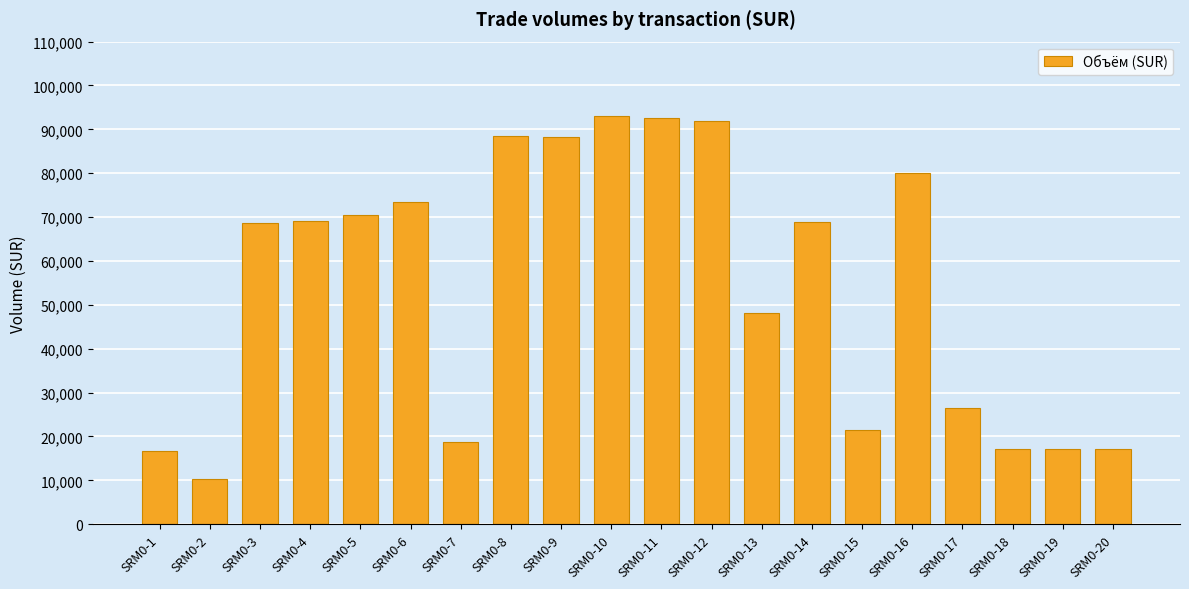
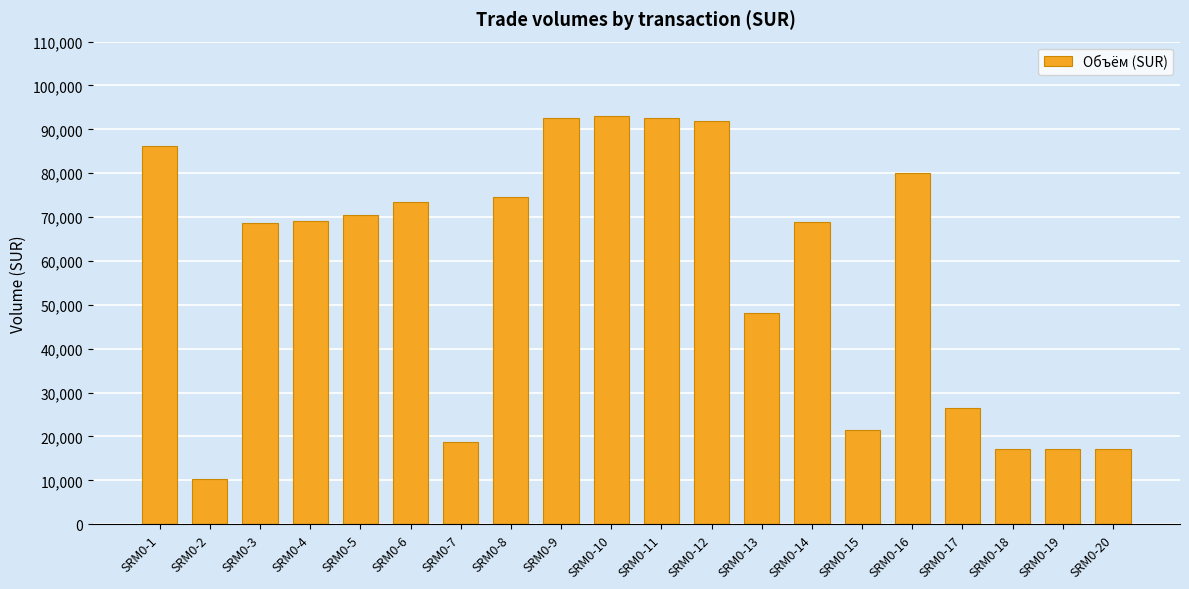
  {
-   "SRM0-1": "17,000",
+   "SRM0-1": "86,000",
    "SRM0-2": "10,000",
    "SRM0-3": "69,000",
    "SRM0-4": "69,000",
    "SRM0-5": "70,000",
    "SRM0-6": "74,000",
    "SRM0-7": "19,000",
-   "SRM0-8": "89,000",
-   "SRM0-9": "88,000",
+   "SRM0-8": "75,000",
+   "SRM0-9": "93,000",
    "SRM0-10": "93,000",
    "SRM0-11": "93,000",
    "SRM0-12": "92,000",
    "SRM0-13": "48,000",
    "SRM0-14": "69,000",
    "SRM0-15": "22,000",
    "SRM0-16": "80,000",
    "SRM0-17": "27,000",
    "SRM0-18": "17,000",
    "SRM0-19": "17,000",
    "SRM0-20": "17,000"
  }
